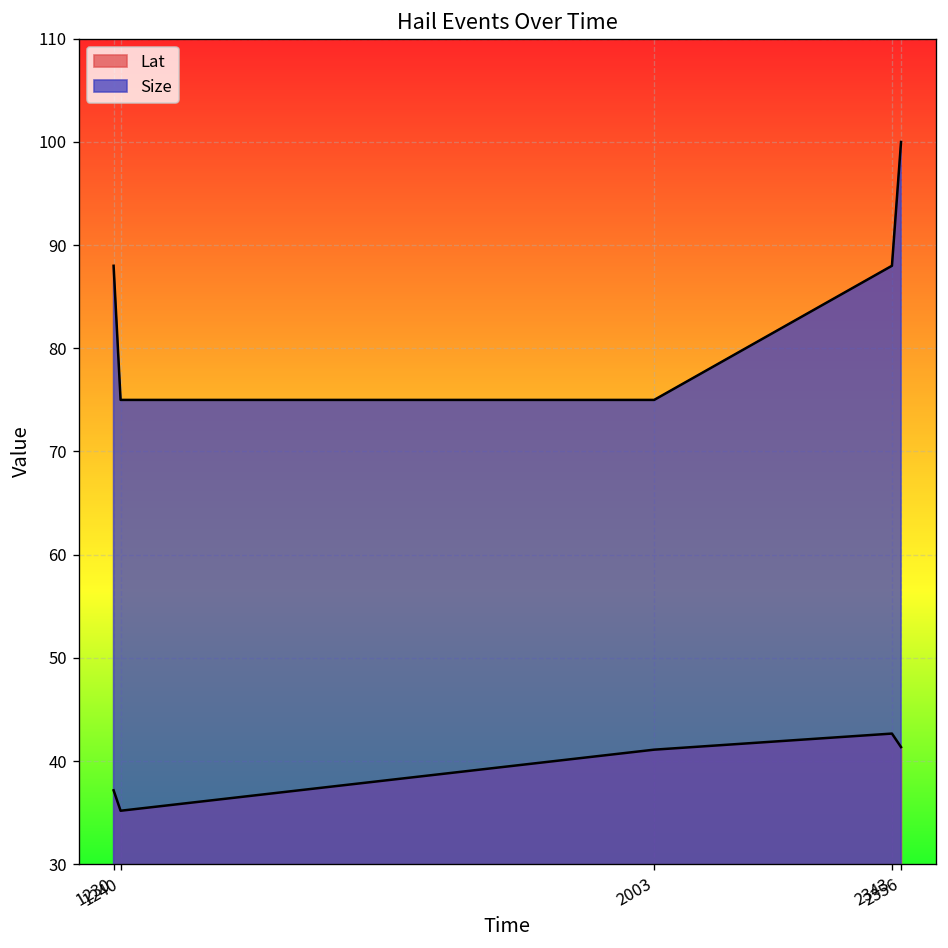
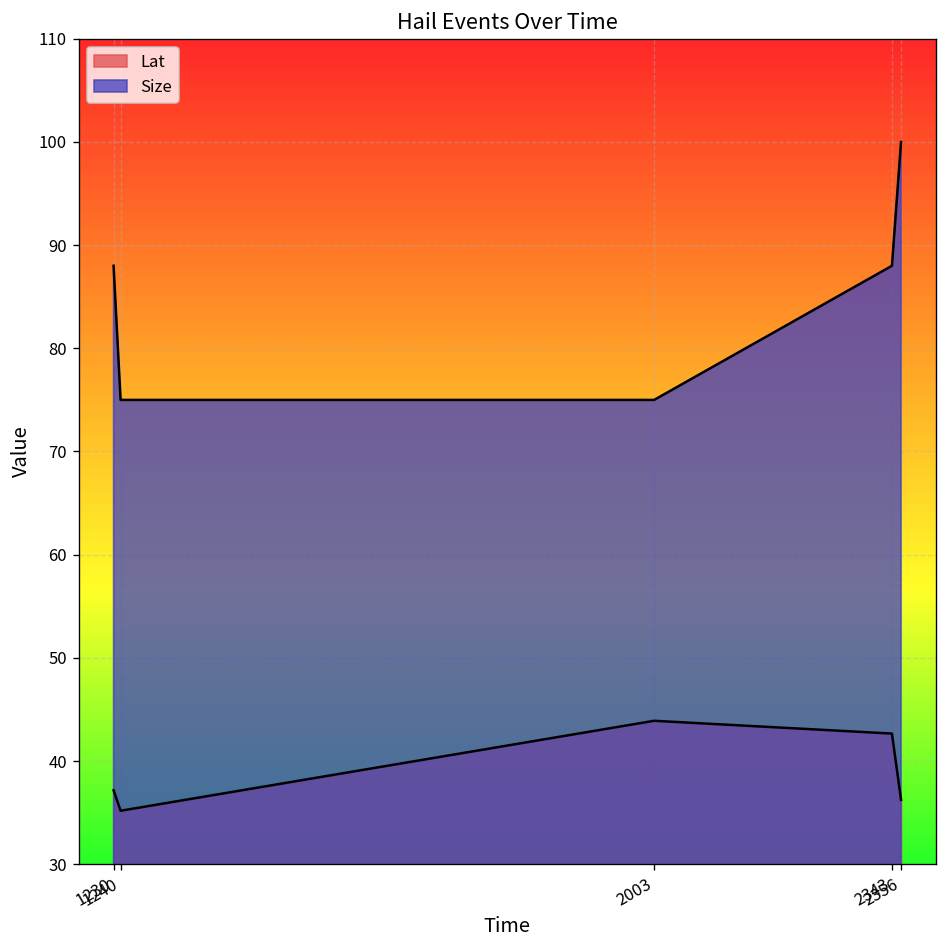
  {
    "Lat": {
      "1230": 37,
      "1240": 35,
-     "2003": 41,
+     "2003": 44,
      "2343": 43,
-     "2356": 41
+     "2356": 36
    },
    "Size": {
      "1230": 88,
      "1240": 75,
      "2003": 75,
      "2343": 88,
      "2356": 100
    }
  }
